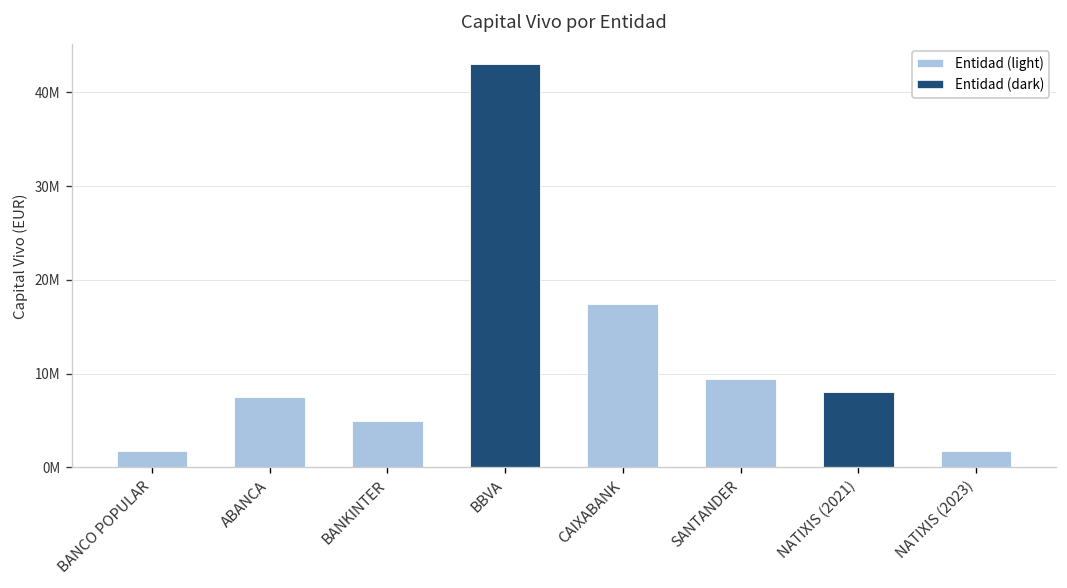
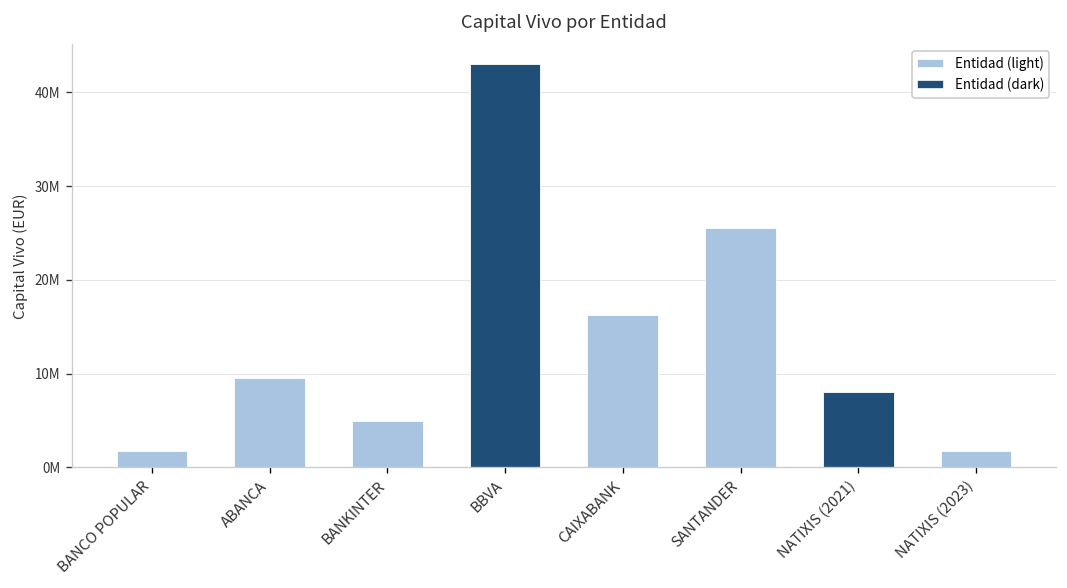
  {
    "BANCO POPULAR": 2000000,
-   "ABANCA": 8000000,
+   "ABANCA": 10000000,
    "BANKINTER": 5000000,
    "BBVA": 43000000,
-   "CAIXABANK": 17000000,
-   "SANTANDER": 9000000,
+   "CAIXABANK": 16000000,
+   "SANTANDER": 26000000,
    "NATIXIS (2021)": 8000000,
    "NATIXIS (2023)": 2000000
  }
